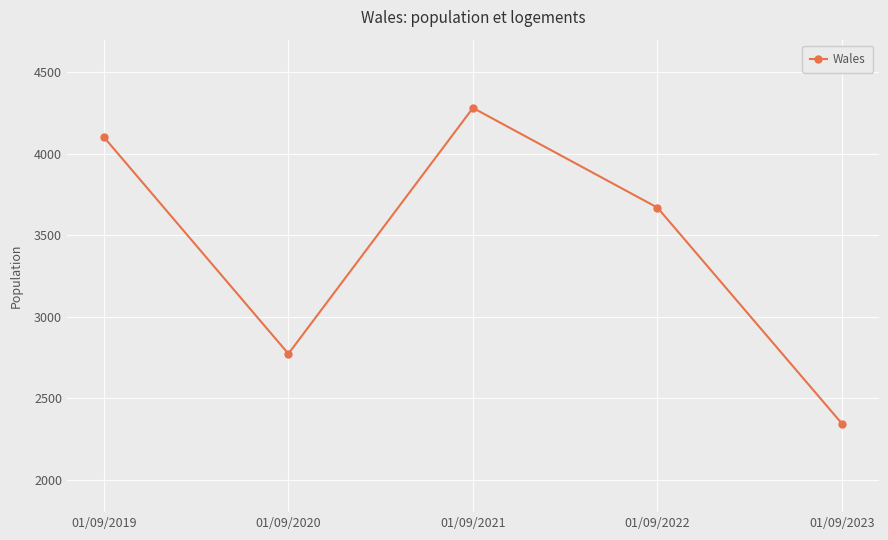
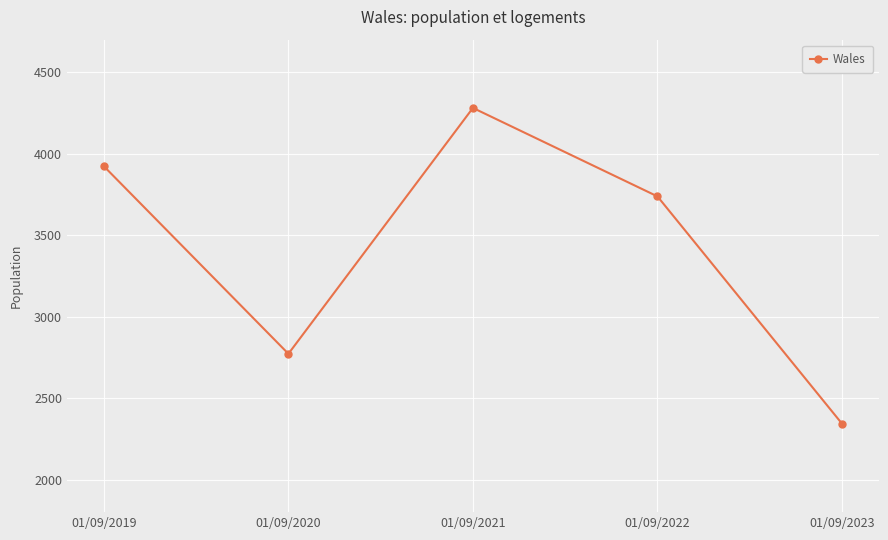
  {
-   "01/09/2019": 4100,
+   "01/09/2019": 3920,
    "01/09/2020": 2770,
    "01/09/2021": 4280,
-   "01/09/2022": 3670,
+   "01/09/2022": 3740,
    "01/09/2023": 2340
  }
